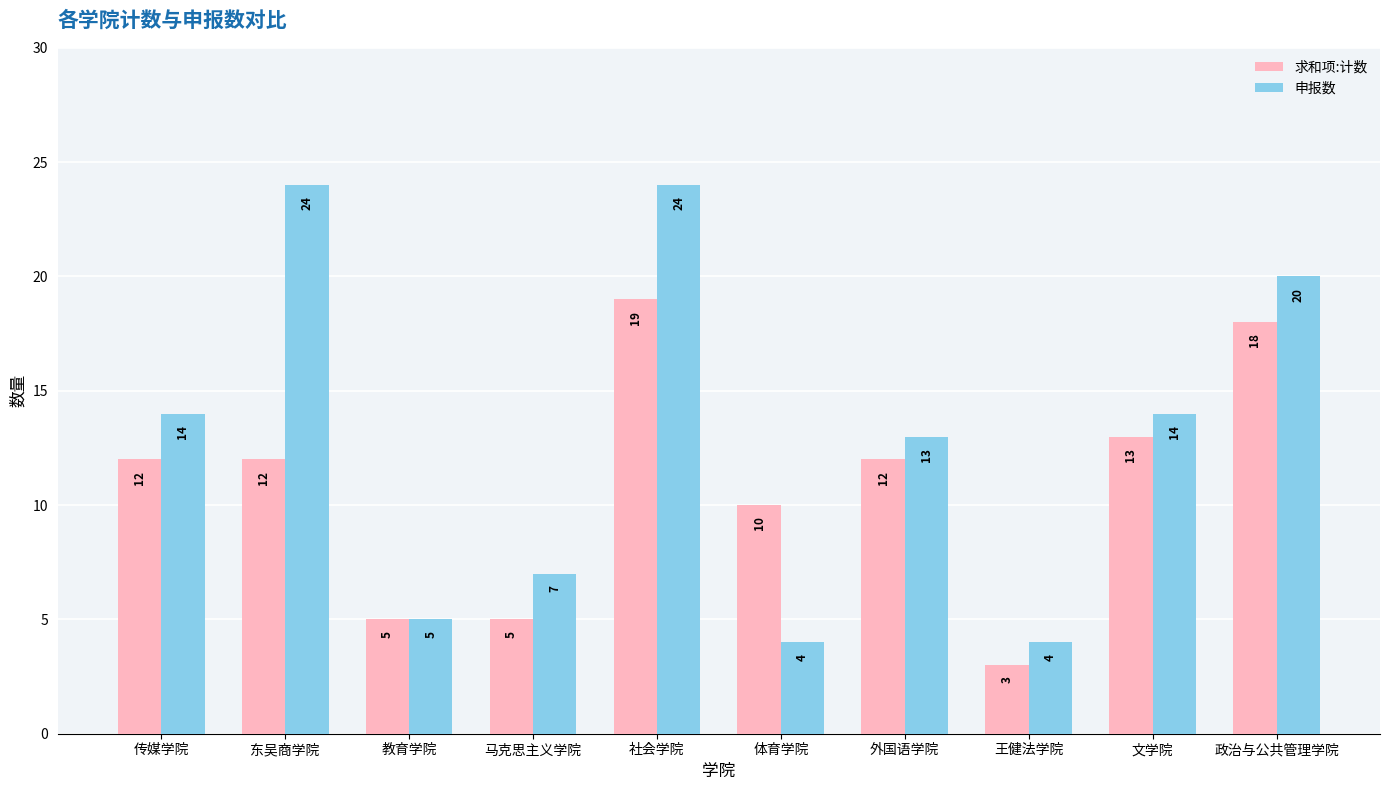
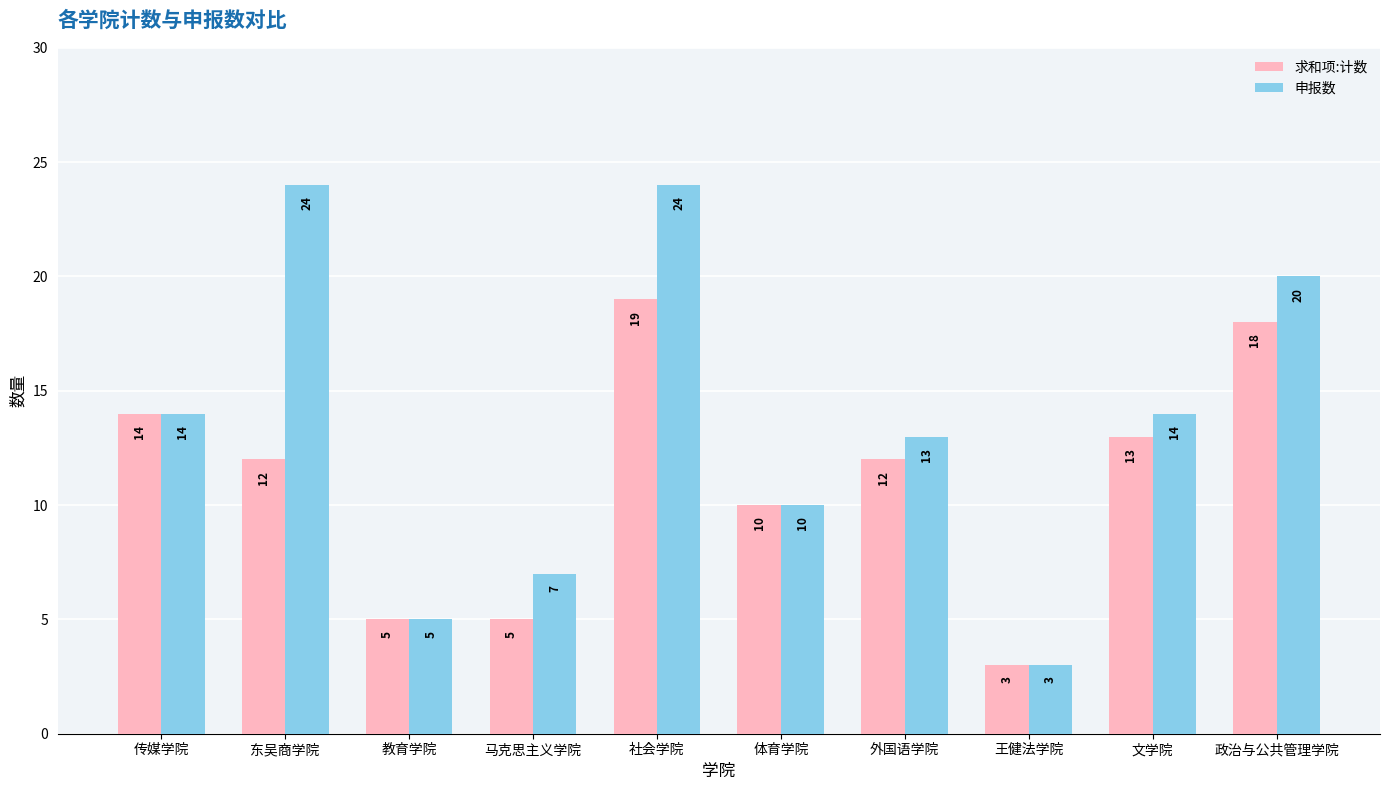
  {
    "求和项:计数": {
-     "传媒学院": 12,
+     "传媒学院": 14,
      "东吴商学院": 12,
      "教育学院": 5,
      "马克思主义学院": 5,
      "社会学院": 19,
      "体育学院": 10,
      "外国语学院": 12,
      "王健法学院": 3,
      "文学院": 13,
      "政治与公共管理学院": 18
    },
    "申报数": {
      "传媒学院": 14,
      "东吴商学院": 24,
      "教育学院": 5,
      "马克思主义学院": 7,
      "社会学院": 24,
-     "体育学院": 4,
+     "体育学院": 10,
      "外国语学院": 13,
-     "王健法学院": 4,
+     "王健法学院": 3,
      "文学院": 14,
      "政治与公共管理学院": 20
    }
  }
